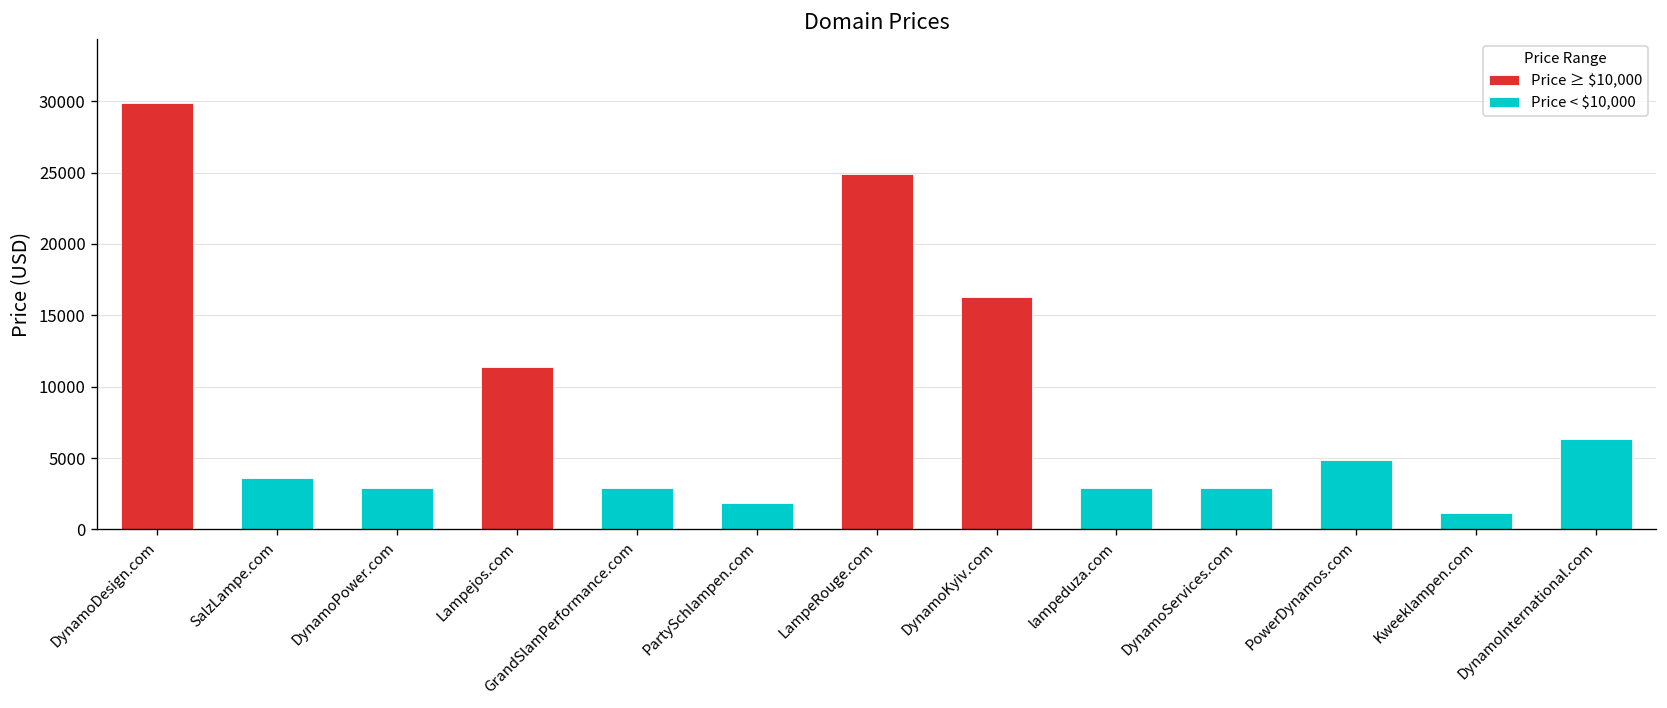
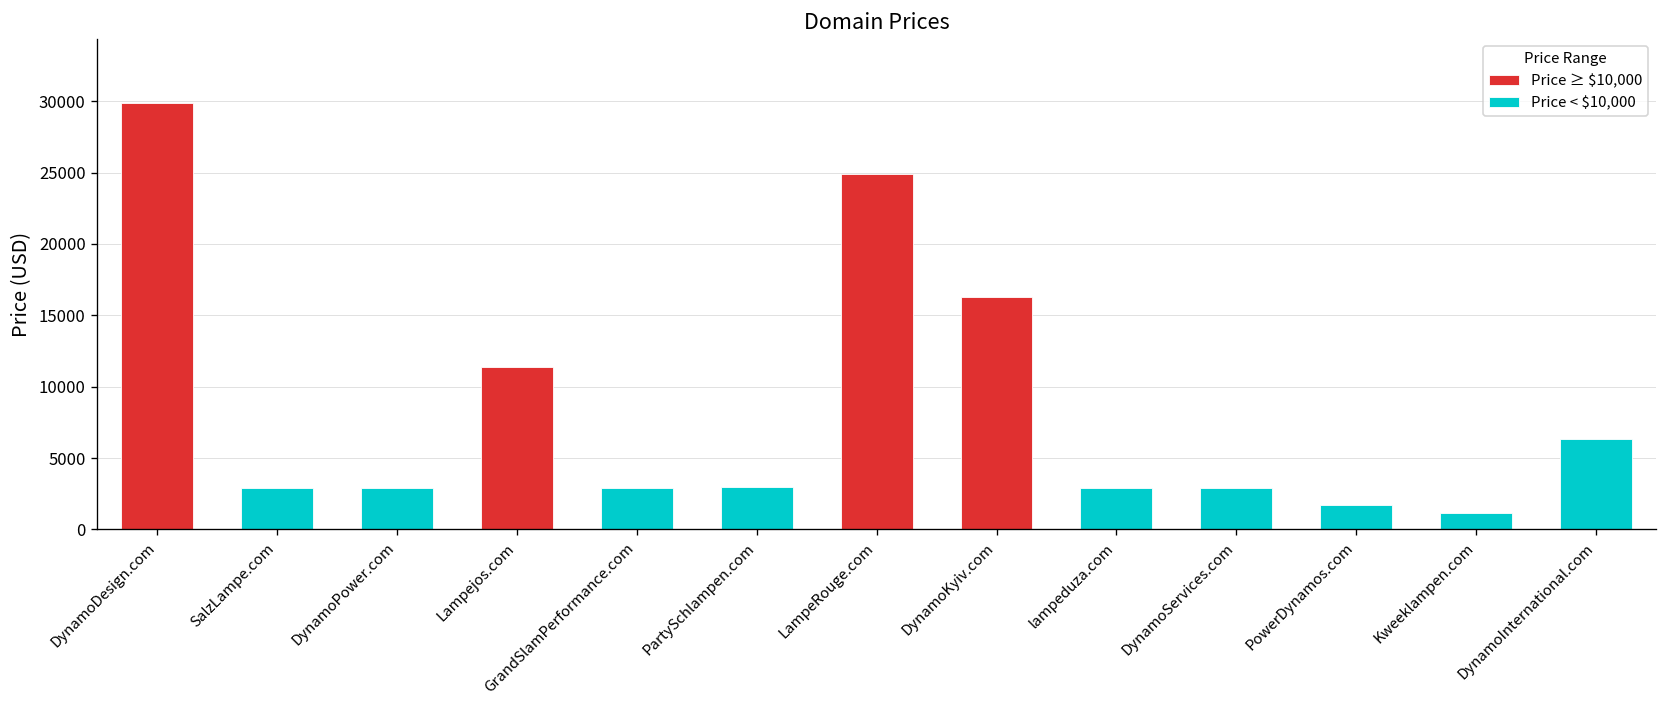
  {
    "Price ≥ $10,000": {
      "DynamoDesign.com": 29900,
      "Lampejos.com": 11400,
      "LampeRouge.com": 24900,
      "DynamoKyiv.com": 16300
    },
    "Price < $10,000": {
-     "SalzLampe.com": 3600,
+     "SalzLampe.com": 2900,
      "DynamoPower.com": 2900,
      "GrandSlamPerformance.com": 2900,
-     "PartySchlampen.com": 1900,
+     "PartySchlampen.com": 3000,
      "lampeduza.com": 2900,
      "DynamoServices.com": 2900,
-     "PowerDynamos.com": 4900,
+     "PowerDynamos.com": 1700,
      "Kweeklampen.com": 1200,
      "DynamoInternational.com": 6400
    }
  }
